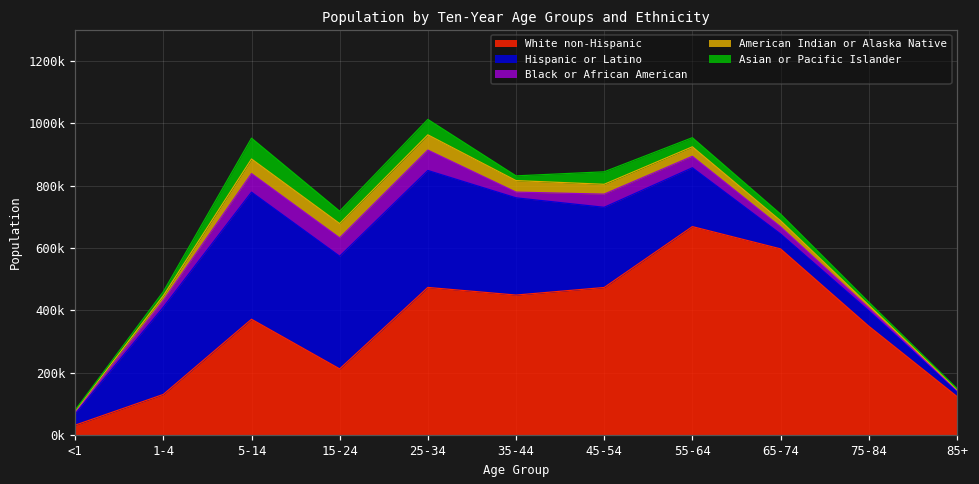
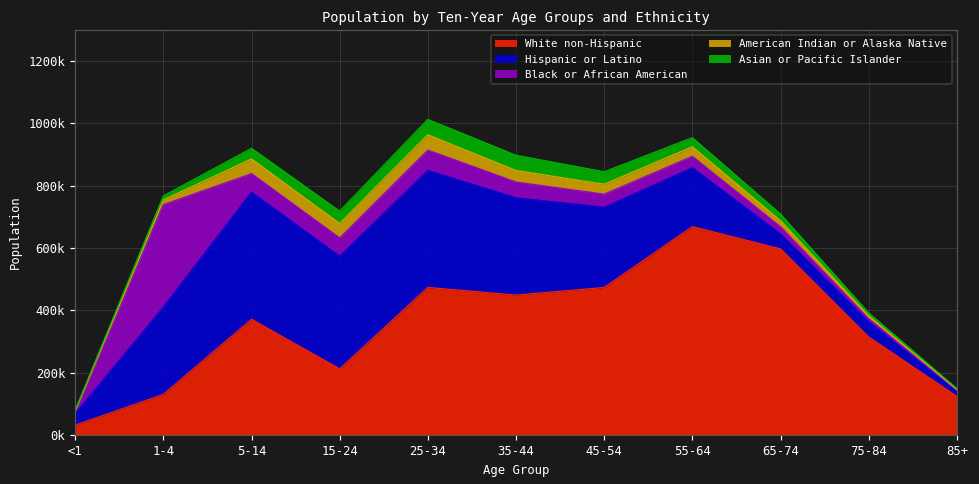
  {
    "White non-Hispanic": {
      "<1": 30000,
      "1-4": 130000,
      "5-14": 370000,
      "15-24": 210000,
      "25-34": 470000,
      "35-44": 450000,
      "45-54": 470000,
      "55-64": 670000,
      "65-74": 600000,
-     "75-84": 350000,
+     "75-84": 310000,
      "85+": 120000
    },
    "Hispanic or Latino": {
      "1-4": 280000,
      "5-14": 410000,
      "15-24": 360000,
      "25-34": 380000,
      "35-44": 310000,
      "45-54": 260000,
      "55-64": 190000,
      "65-74": 50000,
      "75-84": 50000
    },
    "Black or African American": {
-     "1-4": 20000,
+     "1-4": 330000,
      "5-14": 60000,
      "15-24": 60000,
      "25-34": 70000,
-     "35-44": 20000,
+     "35-44": 50000,
      "45-54": 40000,
      "55-64": 40000,
      "65-74": 20000
    },
    "American Indian or Alaska Native": {
      "1-4": 10000,
      "5-14": 50000,
      "15-24": 50000,
      "25-34": 50000,
      "35-44": 40000,
      "45-54": 30000,
      "55-64": 30000,
      "65-74": 20000
    },
    "Asian or Pacific Islander": {
      "1-4": 10000,
-     "5-14": 70000,
+     "5-14": 30000,
      "15-24": 40000,
      "25-34": 50000,
-     "35-44": 20000,
+     "35-44": 50000,
      "45-54": 40000,
      "55-64": 30000,
      "65-74": 20000,
      "75-84": 10000
    }
  }
